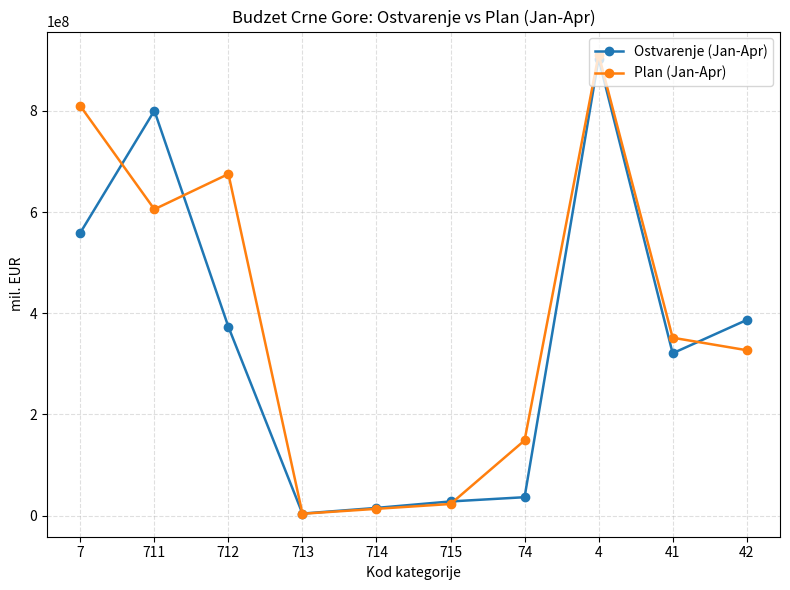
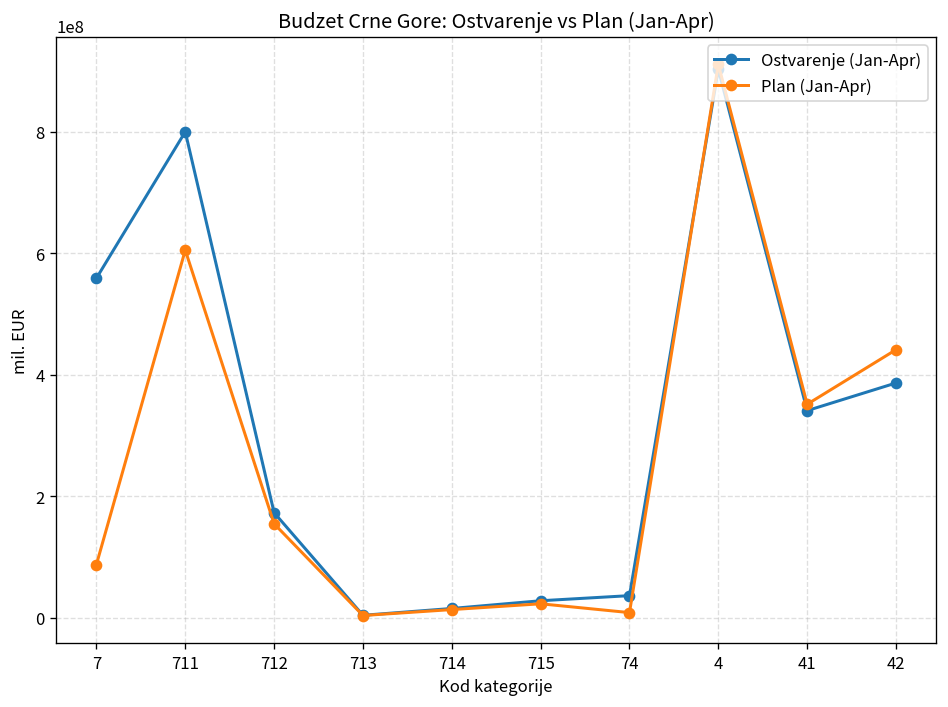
  {
    "Ostvarenje (Jan-Apr)": {
      "7": 560000000,
      "711": 800000000,
-     "712": 370000000,
+     "712": 170000000,
      "74": 40000000,
-     "41": 320000000,
+     "41": 340000000,
      "42": 390000000
    },
    "Plan (Jan-Apr)": {
-     "7": 810000000,
+     "7": 90000000,
      "711": 610000000,
-     "712": 680000000,
-     "74": 150000000,
+     "712": 150000000,
+     "74": 10000000,
      "41": 350000000,
-     "42": 330000000
+     "42": 440000000
    }
  }
